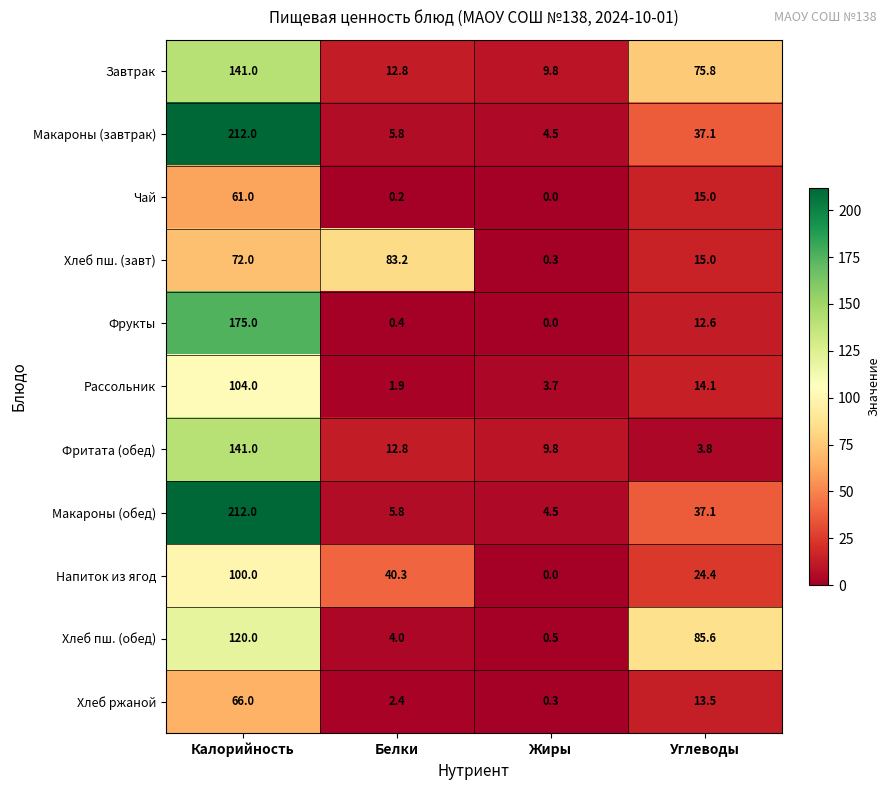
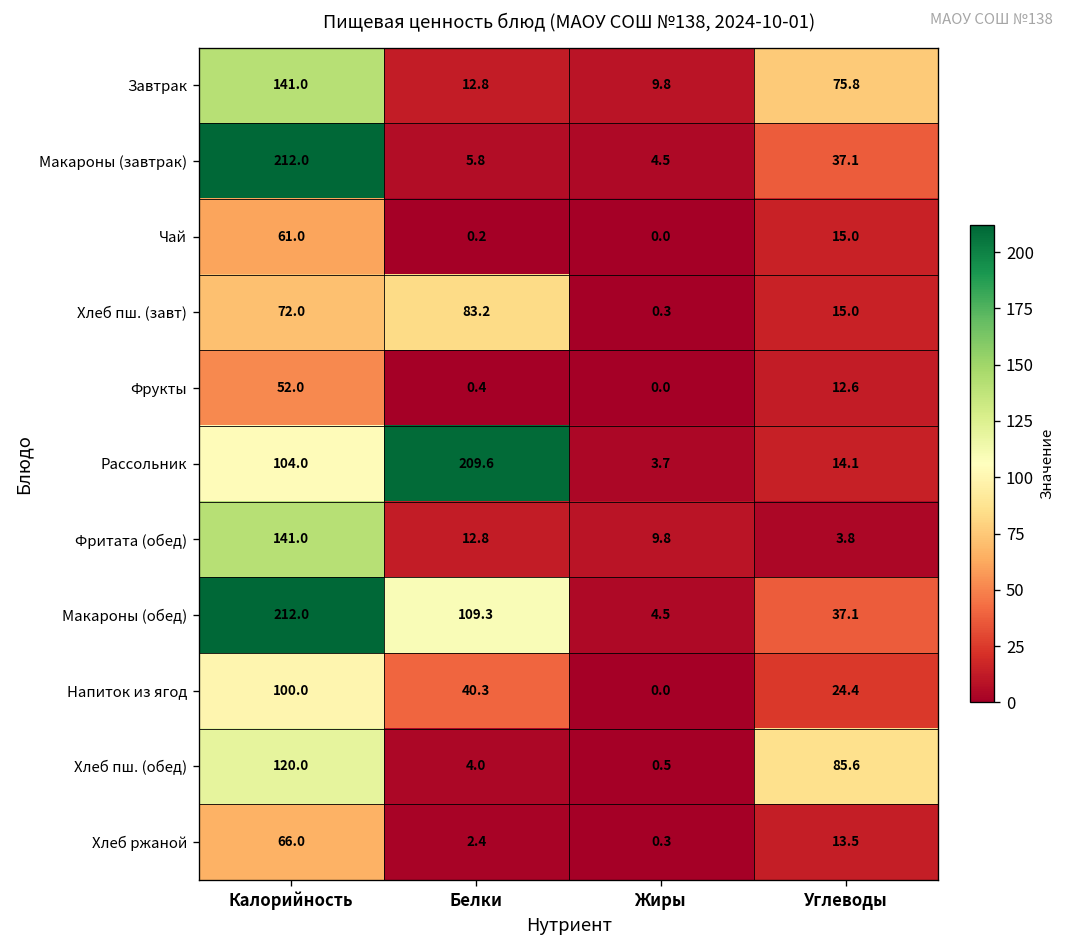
  {
    "Завтрак": {
      "Калорийность": 141.0,
      "Белки": 12.8,
      "Жиры": 9.8,
      "Углеводы": 75.8
    },
    "Макароны (завтрак)": {
      "Калорийность": 212.0,
      "Белки": 5.8,
      "Жиры": 4.5,
      "Углеводы": 37.1
    },
    "Чай": {
      "Калорийность": 61.0,
      "Белки": 0.2,
      "Жиры": 0.0,
      "Углеводы": 15.0
    },
    "Хлеб пш. (завт)": {
      "Калорийность": 72.0,
      "Белки": 83.2,
      "Жиры": 0.3,
      "Углеводы": 15.0
    },
    "Фрукты": {
-     "Калорийность": 175.0,
+     "Калорийность": 52.0,
      "Белки": 0.4,
      "Жиры": 0.0,
      "Углеводы": 12.6
    },
    "Рассольник": {
      "Калорийность": 104.0,
-     "Белки": 1.9,
+     "Белки": 209.6,
      "Жиры": 3.7,
      "Углеводы": 14.1
    },
    "Фритата (обед)": {
      "Калорийность": 141.0,
      "Белки": 12.8,
      "Жиры": 9.8,
      "Углеводы": 3.8
    },
    "Макароны (обед)": {
      "Калорийность": 212.0,
-     "Белки": 5.8,
+     "Белки": 109.3,
      "Жиры": 4.5,
      "Углеводы": 37.1
    },
    "Напиток из ягод": {
      "Калорийность": 100.0,
      "Белки": 40.3,
      "Жиры": 0.0,
      "Углеводы": 24.4
    },
    "Хлеб пш. (обед)": {
      "Калорийность": 120.0,
      "Белки": 4.0,
      "Жиры": 0.5,
      "Углеводы": 85.6
    },
    "Хлеб ржаной": {
      "Калорийность": 66.0,
      "Белки": 2.4,
      "Жиры": 0.3,
      "Углеводы": 13.5
    }
  }
